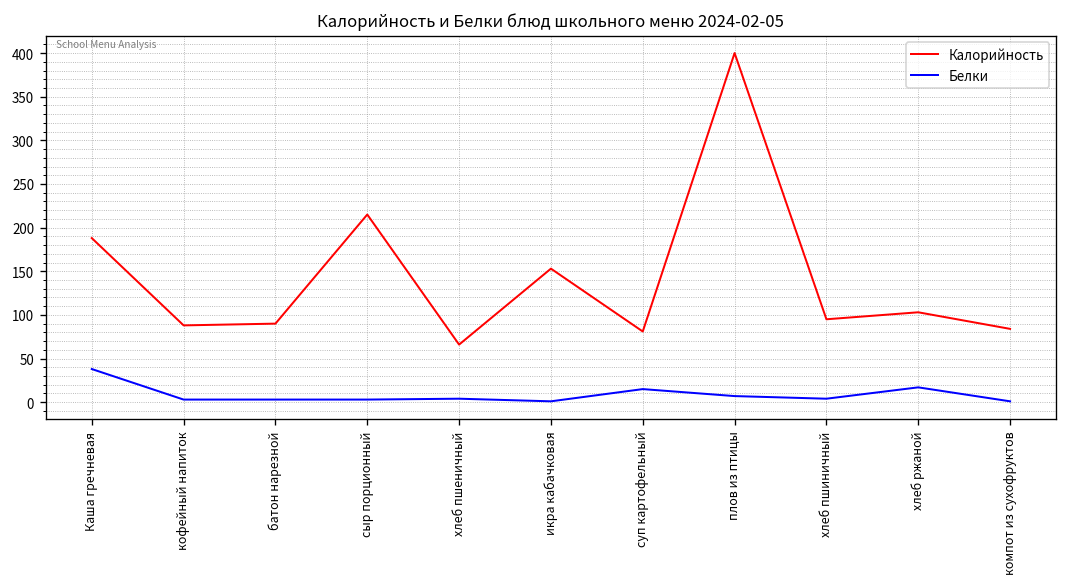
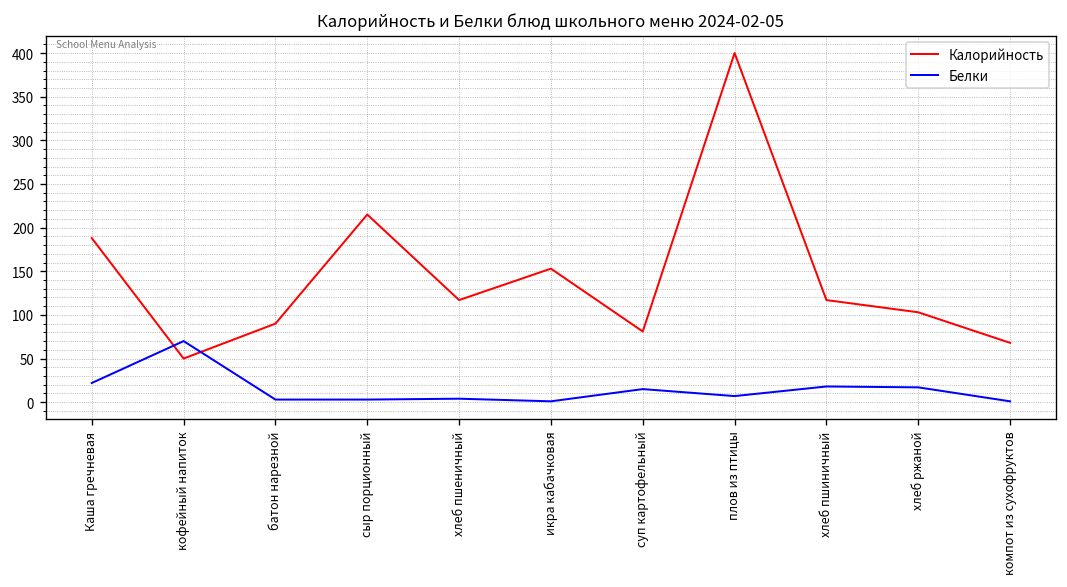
  {
    "Калорийность": {
      "Каша гречневая": 190,
-     "кофейный напиток": 90,
+     "кофейный напиток": 50,
      "батон нарезной": 90,
      "сыр порционный": 220,
-     "хлеб пшеничный": 70,
+     "хлеб пшеничный": 120,
      "икра кабачковая": 150,
      "суп картофельный": 80,
      "плов из птицы": 400,
-     "хлеб пшиничный": 100,
+     "хлеб пшиничный": 120,
      "хлеб ржаной": 100,
-     "компот из сухофруктов": 80
+     "компот из сухофруктов": 70
    },
    "Белки": {
-     "Каша гречневая": 40,
-     "кофейный напиток": 0,
+     "Каша гречневая": 20,
+     "кофейный напиток": 70,
      "батон нарезной": 0,
      "сыр порционный": 0,
      "хлеб пшеничный": 0,
      "икра кабачковая": 0,
      "суп картофельный": 20,
      "плов из птицы": 10,
-     "хлеб пшиничный": 0,
+     "хлеб пшиничный": 20,
      "хлеб ржаной": 20,
      "компот из сухофруктов": 0
    }
  }
